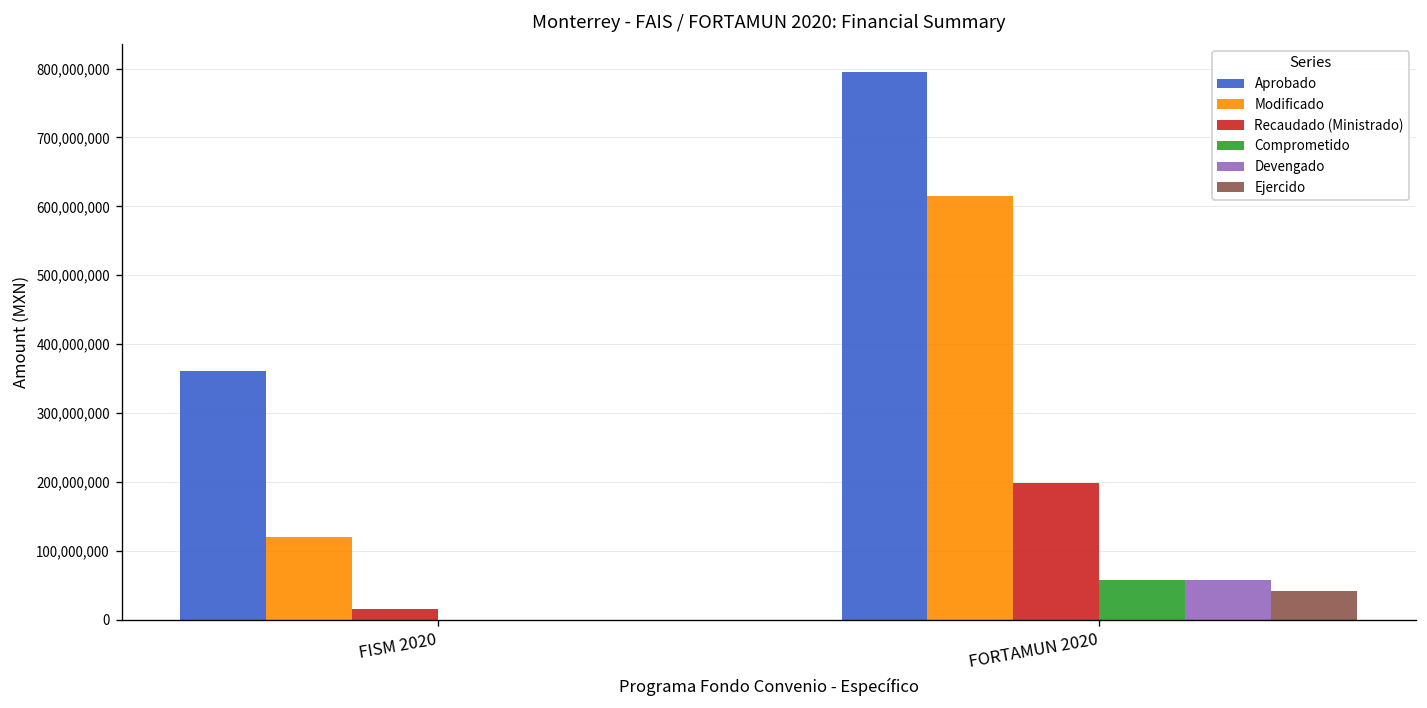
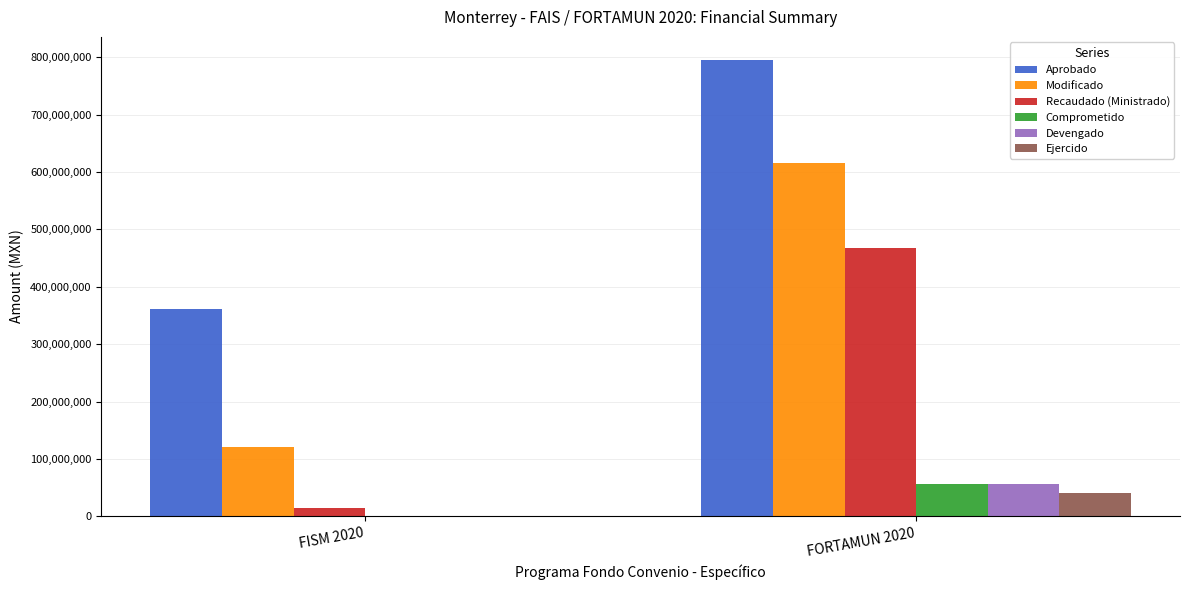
  {
    "Aprobado": {
      "FISM 2020": "360,000,000",
      "FORTAMUN 2020": "800,000,000"
    },
    "Modificado": {
      "FISM 2020": "120,000,000",
      "FORTAMUN 2020": "620,000,000"
    },
    "Recaudado (Ministrado)": {
      "FISM 2020": "10,000,000",
-     "FORTAMUN 2020": "200,000,000"
+     "FORTAMUN 2020": "470,000,000"
    },
    "Comprometido": {
      "FISM 2020": "0",
      "FORTAMUN 2020": "60,000,000"
    },
    "Devengado": {
      "FISM 2020": "0",
      "FORTAMUN 2020": "60,000,000"
    },
    "Ejercido": {
      "FISM 2020": "0",
      "FORTAMUN 2020": "40,000,000"
    }
  }
